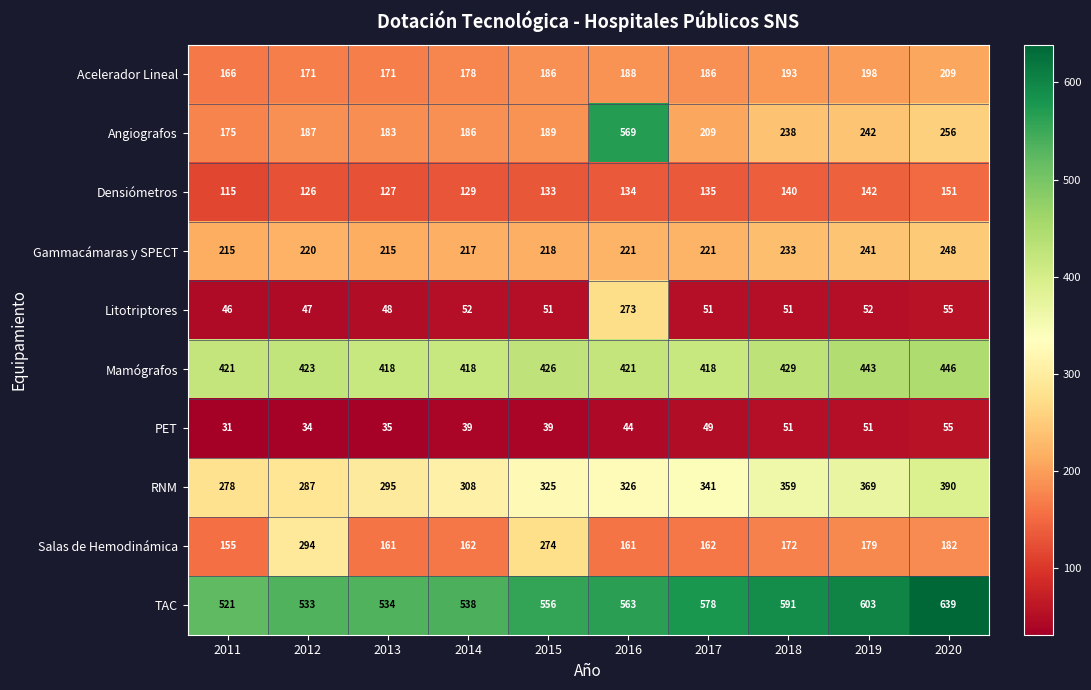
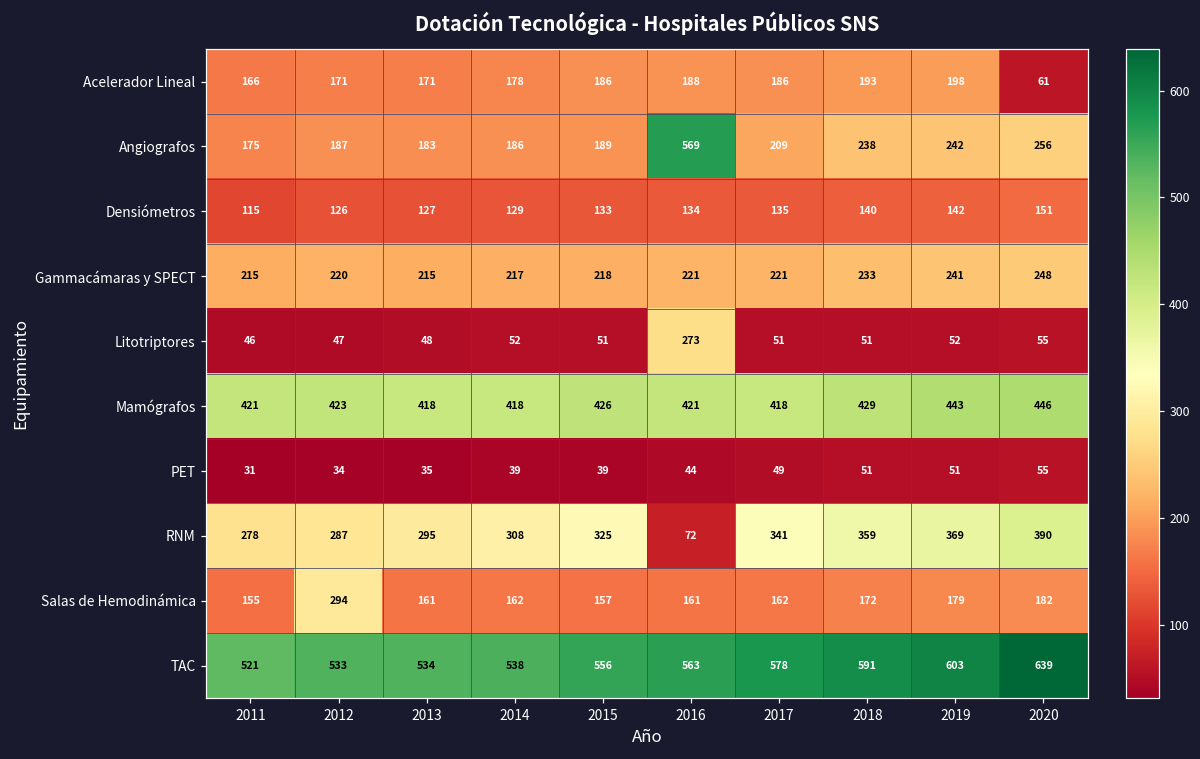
  {
    "Acelerador Lineal": {
      "2011": 166,
      "2012": 171,
      "2013": 171,
      "2014": 178,
      "2015": 186,
      "2016": 188,
      "2017": 186,
      "2018": 193,
      "2019": 198,
-     "2020": 209
+     "2020": 61
    },
    "Angiografos": {
      "2011": 175,
      "2012": 187,
      "2013": 183,
      "2014": 186,
      "2015": 189,
      "2016": 569,
      "2017": 209,
      "2018": 238,
      "2019": 242,
      "2020": 256
    },
    "Densiómetros": {
      "2011": 115,
      "2012": 126,
      "2013": 127,
      "2014": 129,
      "2015": 133,
      "2016": 134,
      "2017": 135,
      "2018": 140,
      "2019": 142,
      "2020": 151
    },
    "Gammacámaras y SPECT": {
      "2011": 215,
      "2012": 220,
      "2013": 215,
      "2014": 217,
      "2015": 218,
      "2016": 221,
      "2017": 221,
      "2018": 233,
      "2019": 241,
      "2020": 248
    },
    "Litotriptores": {
      "2011": 46,
      "2012": 47,
      "2013": 48,
      "2014": 52,
      "2015": 51,
      "2016": 273,
      "2017": 51,
      "2018": 51,
      "2019": 52,
      "2020": 55
    },
    "Mamógrafos": {
      "2011": 421,
      "2012": 423,
      "2013": 418,
      "2014": 418,
      "2015": 426,
      "2016": 421,
      "2017": 418,
      "2018": 429,
      "2019": 443,
      "2020": 446
    },
    "PET": {
      "2011": 31,
      "2012": 34,
      "2013": 35,
      "2014": 39,
      "2015": 39,
      "2016": 44,
      "2017": 49,
      "2018": 51,
      "2019": 51,
      "2020": 55
    },
    "RNM": {
      "2011": 278,
      "2012": 287,
      "2013": 295,
      "2014": 308,
      "2015": 325,
-     "2016": 326,
+     "2016": 72,
      "2017": 341,
      "2018": 359,
      "2019": 369,
      "2020": 390
    },
    "Salas de Hemodinámica": {
      "2011": 155,
      "2012": 294,
      "2013": 161,
      "2014": 162,
-     "2015": 274,
+     "2015": 157,
      "2016": 161,
      "2017": 162,
      "2018": 172,
      "2019": 179,
      "2020": 182
    },
    "TAC": {
      "2011": 521,
      "2012": 533,
      "2013": 534,
      "2014": 538,
      "2015": 556,
      "2016": 563,
      "2017": 578,
      "2018": 591,
      "2019": 603,
      "2020": 639
    }
  }
